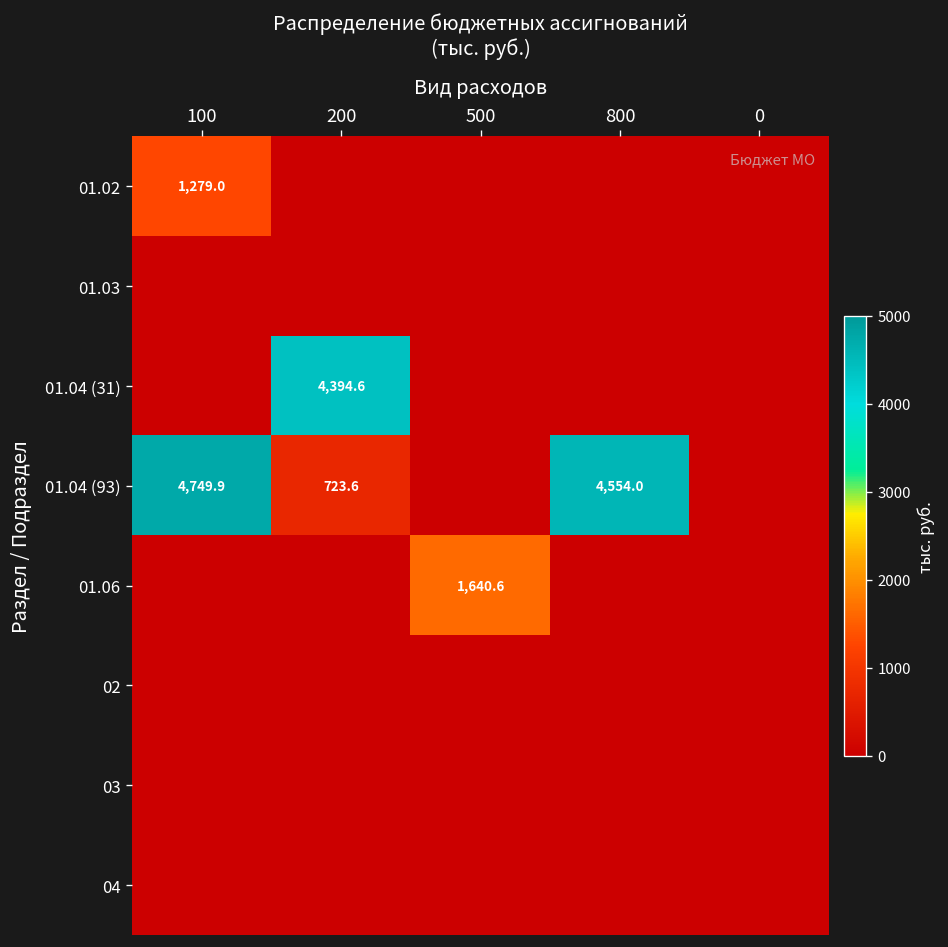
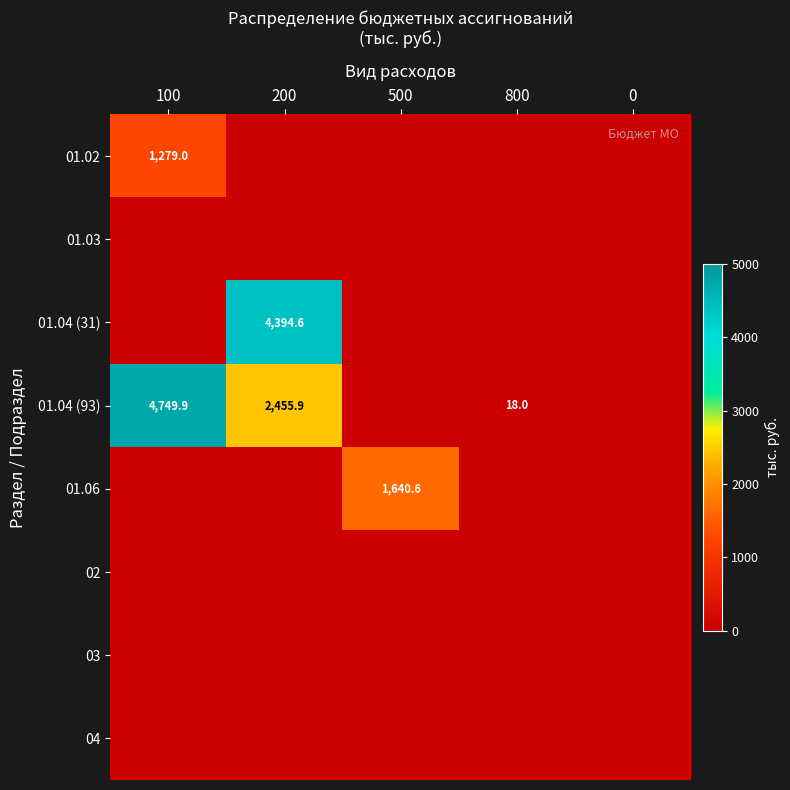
  {
    "01.02": {
      "100": "1,279.0"
    },
    "01.04 (31)": {
      "200": "4,394.6"
    },
    "01.04 (93)": {
      "100": "4,749.9",
-     "200": "723.6",
-     "800": "4,554.0"
+     "200": "2,455.9",
+     "800": "18.0"
    },
    "01.06": {
      "500": "1,640.6"
    }
  }
